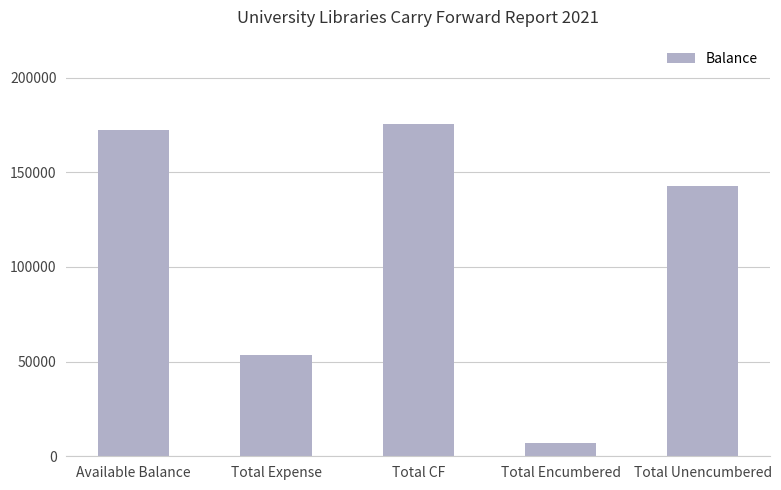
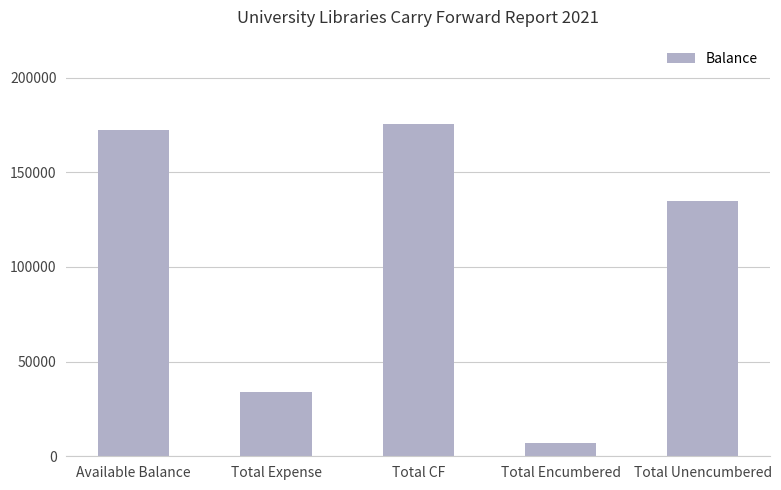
  {
    "Available Balance": 172000,
-   "Total Expense": 54000,
+   "Total Expense": 34000,
    "Total CF": 175000,
    "Total Encumbered": 7000,
-   "Total Unencumbered": 143000
+   "Total Unencumbered": 135000
  }
